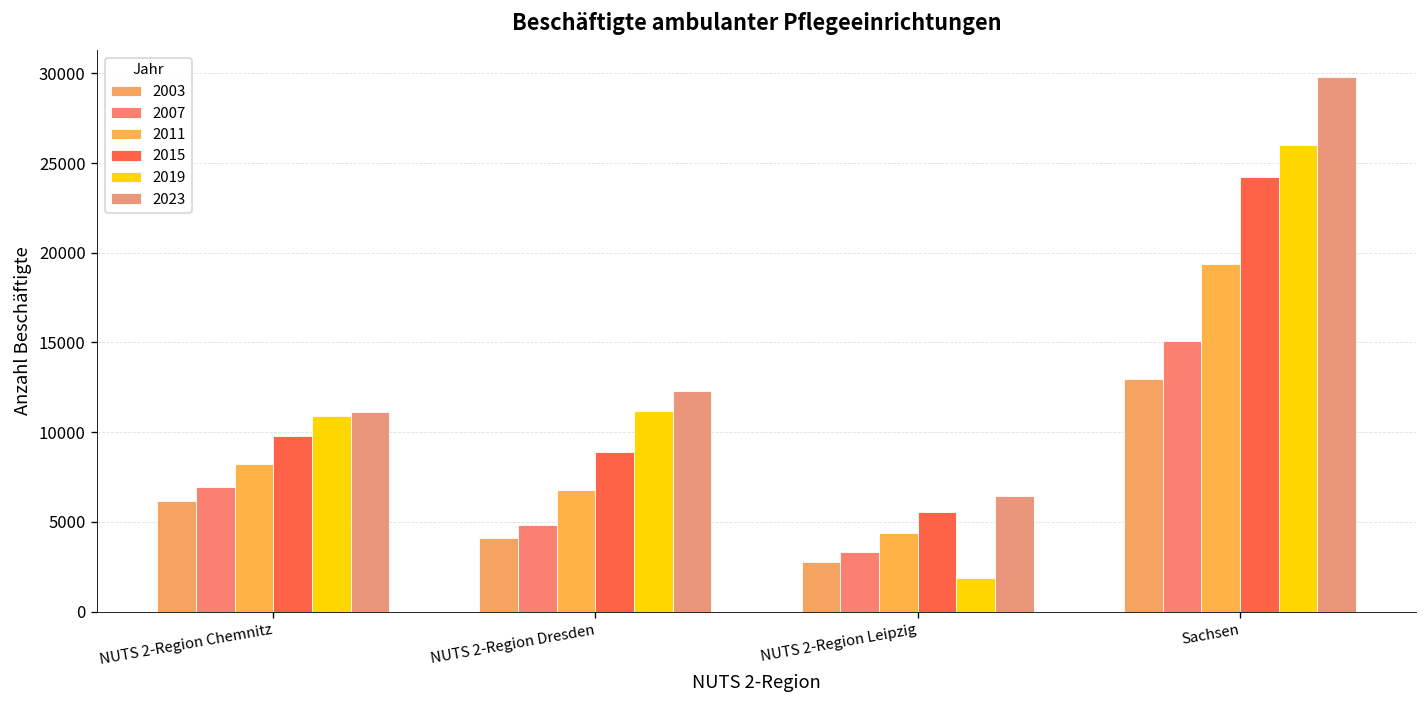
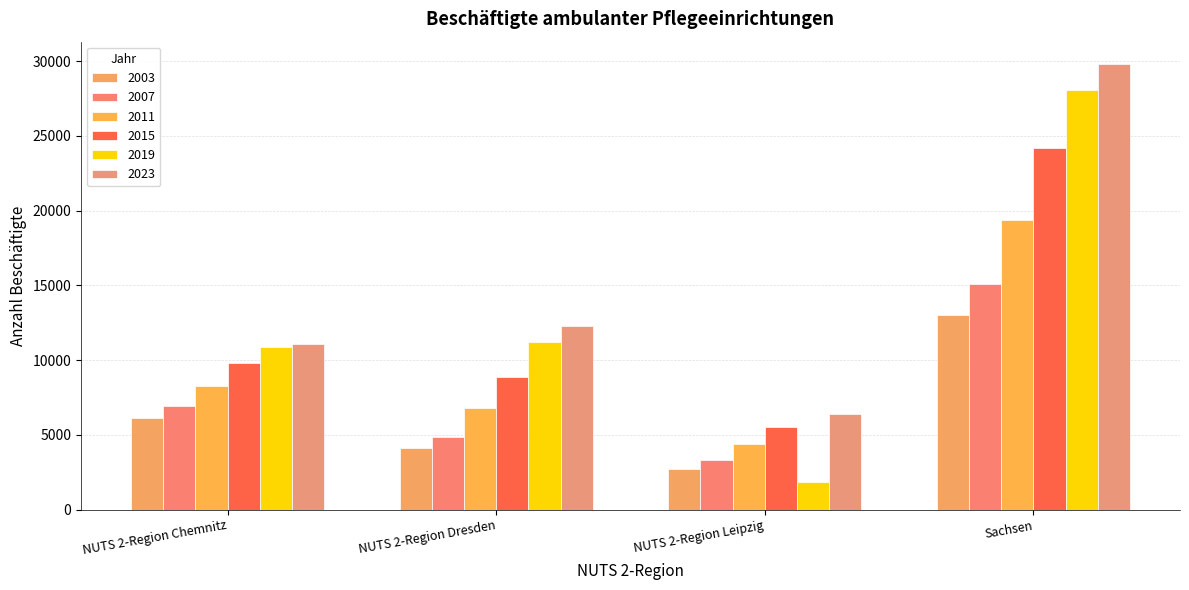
  {
    "2019": {
      "NUTS 2-Region Chemnitz": 10900,
      "NUTS 2-Region Dresden": 11200,
      "NUTS 2-Region Leipzig": 1900,
-     "Sachsen": 26000
+     "Sachsen": 28000
    }
  }
